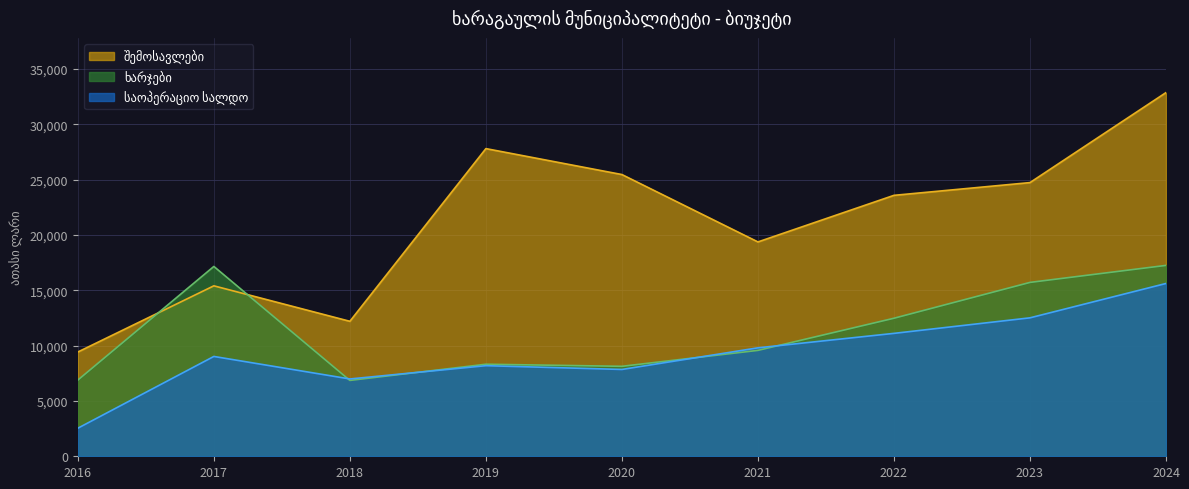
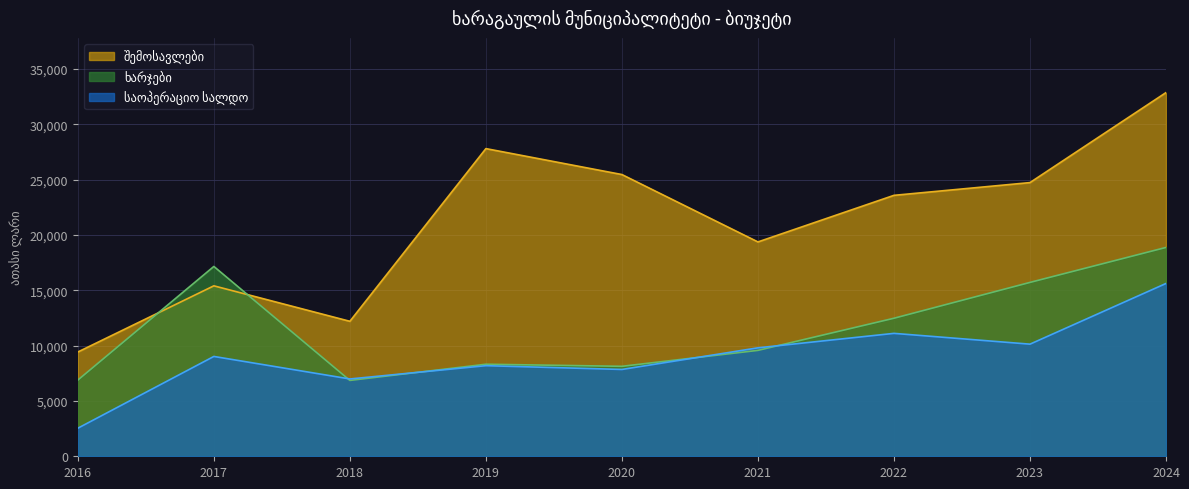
  {
    "შემოსავლები": {
      "2016": "9,400",
      "2017": "15,400",
      "2018": "12,200",
      "2019": "27,800",
      "2020": "25,500",
      "2021": "19,400",
      "2022": "23,600",
      "2023": "24,700",
      "2024": "32,900"
    },
    "ხარჯები": {
      "2016": "6,900",
      "2017": "17,200",
      "2020": "8,100",
      "2021": "9,600",
      "2022": "12,500",
      "2023": "15,700",
-     "2024": "17,200"
+     "2024": "18,900"
    },
    "საოპერაციო სალდო": {
      "2016": "2,500",
      "2017": "9,000",
      "2020": "7,800",
      "2021": "9,800",
      "2022": "11,100",
-     "2023": "12,500",
+     "2023": "10,100",
      "2024": "15,600"
    }
  }
